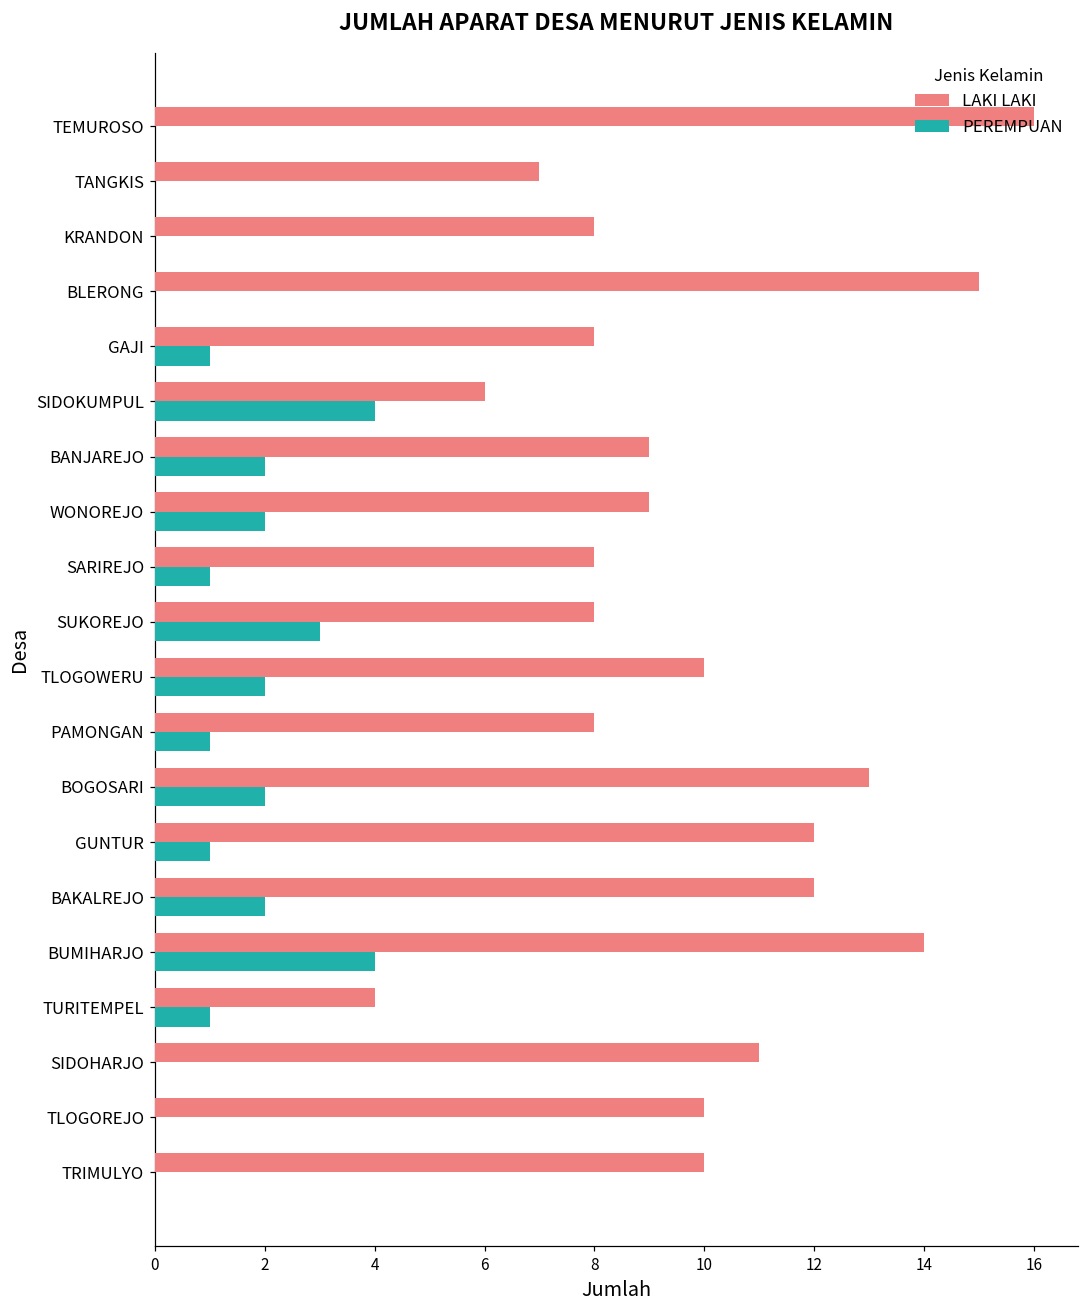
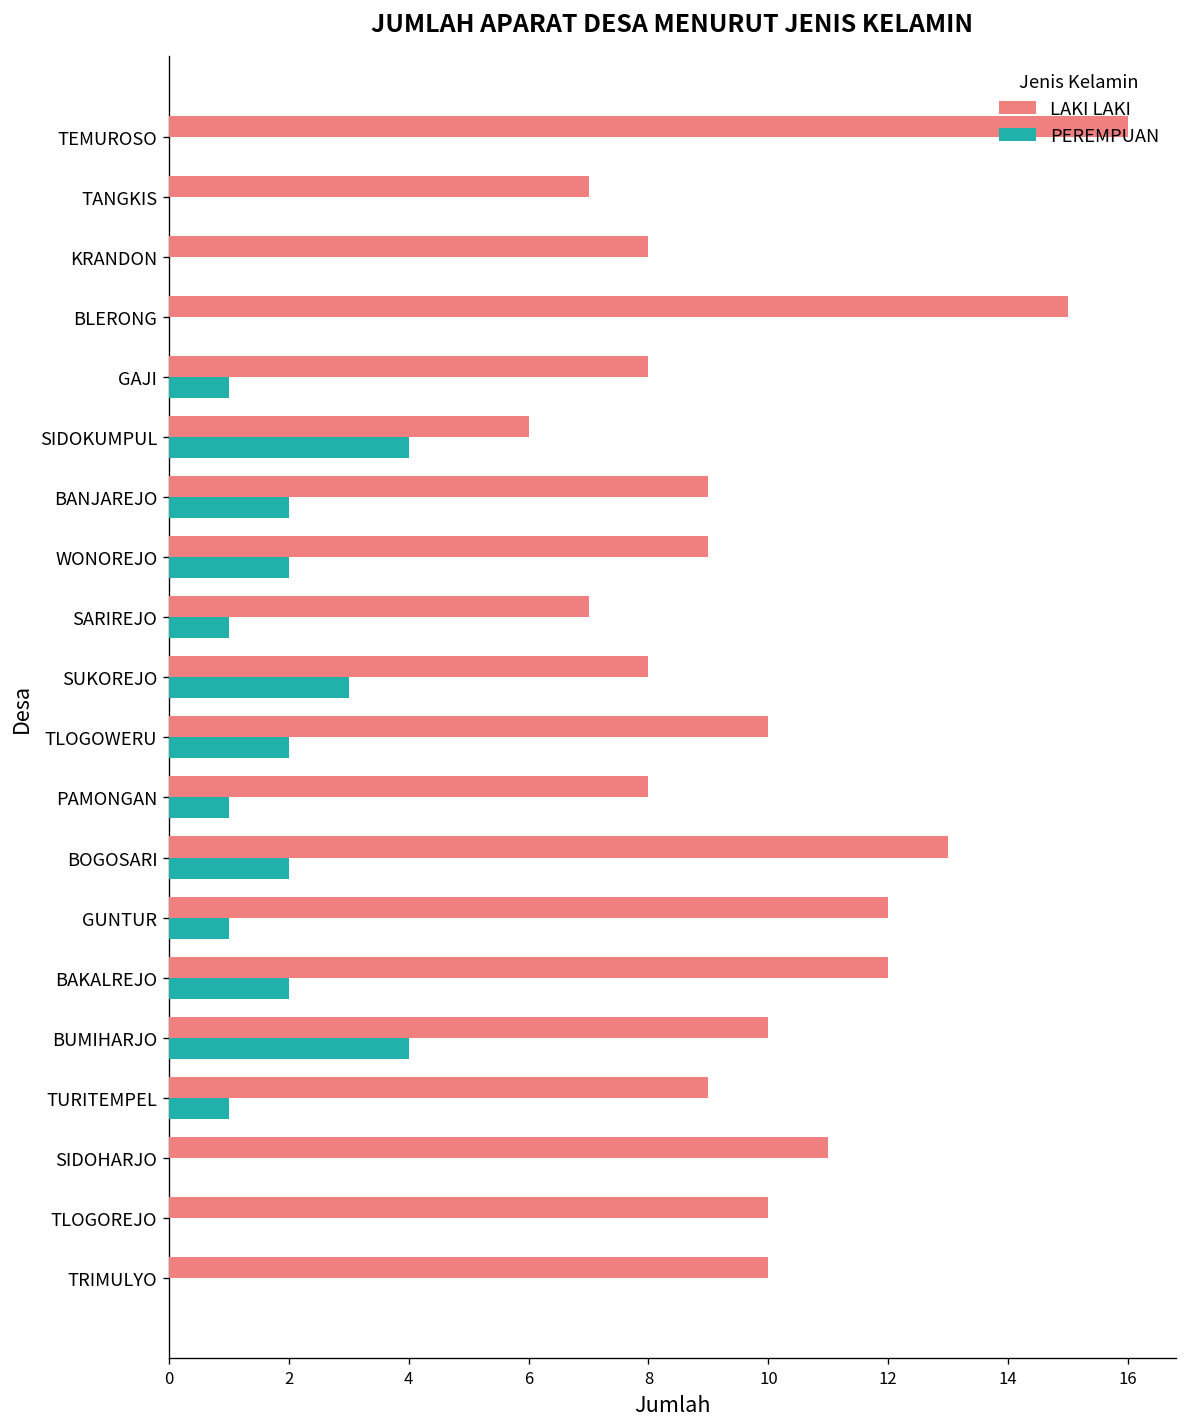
  {
    "LAKI LAKI": {
      "TEMUROSO": 16,
      "TANGKIS": 7,
      "KRANDON": 8,
      "BLERONG": 15,
      "GAJI": 8,
      "SIDOKUMPUL": 6,
      "BANJAREJO": 9,
      "WONOREJO": 9,
-     "SARIREJO": 8,
+     "SARIREJO": 7,
      "SUKOREJO": 8,
      "TLOGOWERU": 10,
      "PAMONGAN": 8,
      "BOGOSARI": 13,
      "GUNTUR": 12,
      "BAKALREJO": 12,
-     "BUMIHARJO": 14,
-     "TURITEMPEL": 4,
+     "BUMIHARJO": 10,
+     "TURITEMPEL": 9,
      "SIDOHARJO": 11,
      "TLOGOREJO": 10,
      "TRIMULYO": 10
    },
    "PEREMPUAN": {
      "TEMUROSO": 0,
      "TANGKIS": 0,
      "KRANDON": 0,
      "BLERONG": 0,
      "GAJI": 1,
      "SIDOKUMPUL": 4,
      "BANJAREJO": 2,
      "WONOREJO": 2,
      "SARIREJO": 1,
      "SUKOREJO": 3,
      "TLOGOWERU": 2,
      "PAMONGAN": 1,
      "BOGOSARI": 2,
      "GUNTUR": 1,
      "BAKALREJO": 2,
      "BUMIHARJO": 4,
      "TURITEMPEL": 1,
      "SIDOHARJO": 0,
      "TLOGOREJO": 0,
      "TRIMULYO": 0
    }
  }
